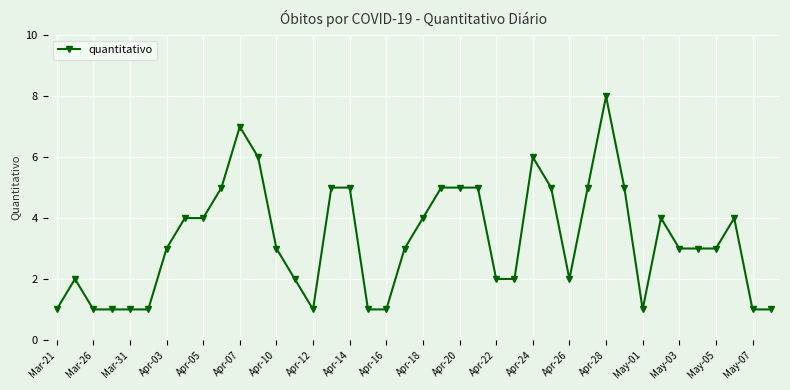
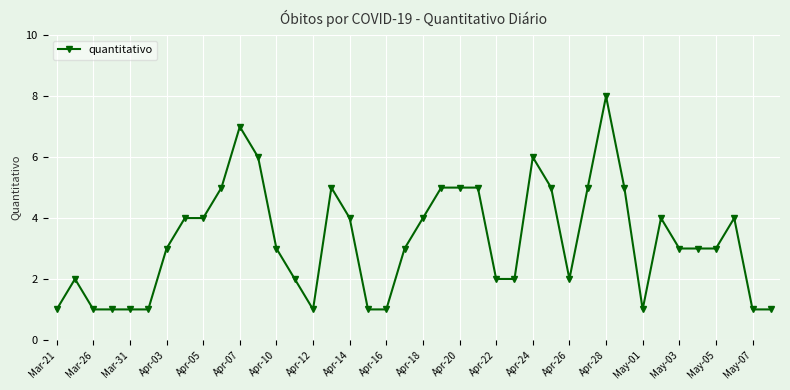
  {
    "Mar-21": 1,
    "Mar-26": 1,
    "Mar-31": 1,
    "Apr-03": 3,
    "Apr-05": 4,
    "Apr-07": 7,
    "Apr-10": 3,
    "Apr-12": 1,
-   "Apr-14": 5,
+   "Apr-14": 4,
    "Apr-16": 1,
    "Apr-18": 4,
    "Apr-20": 5,
    "Apr-22": 2,
    "Apr-24": 6,
    "Apr-26": 2,
    "Apr-28": 8,
    "May-01": 1,
    "May-03": 3,
    "May-05": 3,
    "May-07": 1
  }
